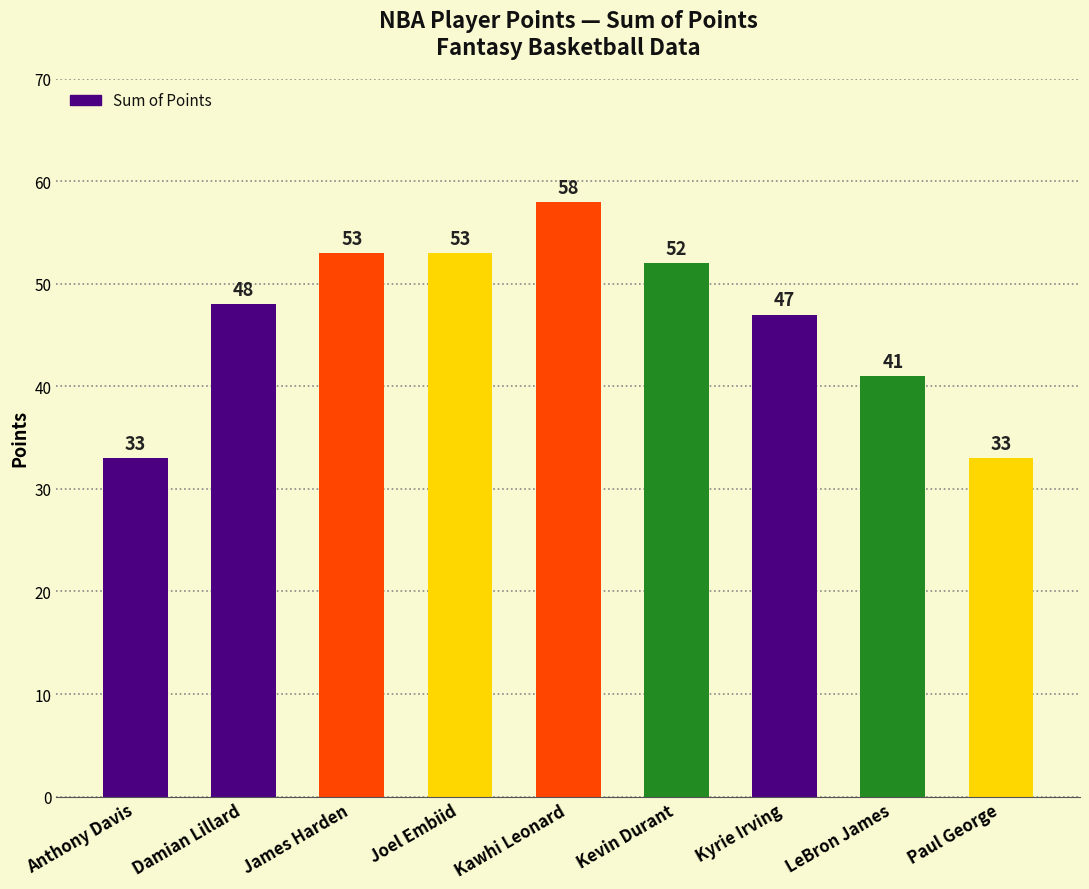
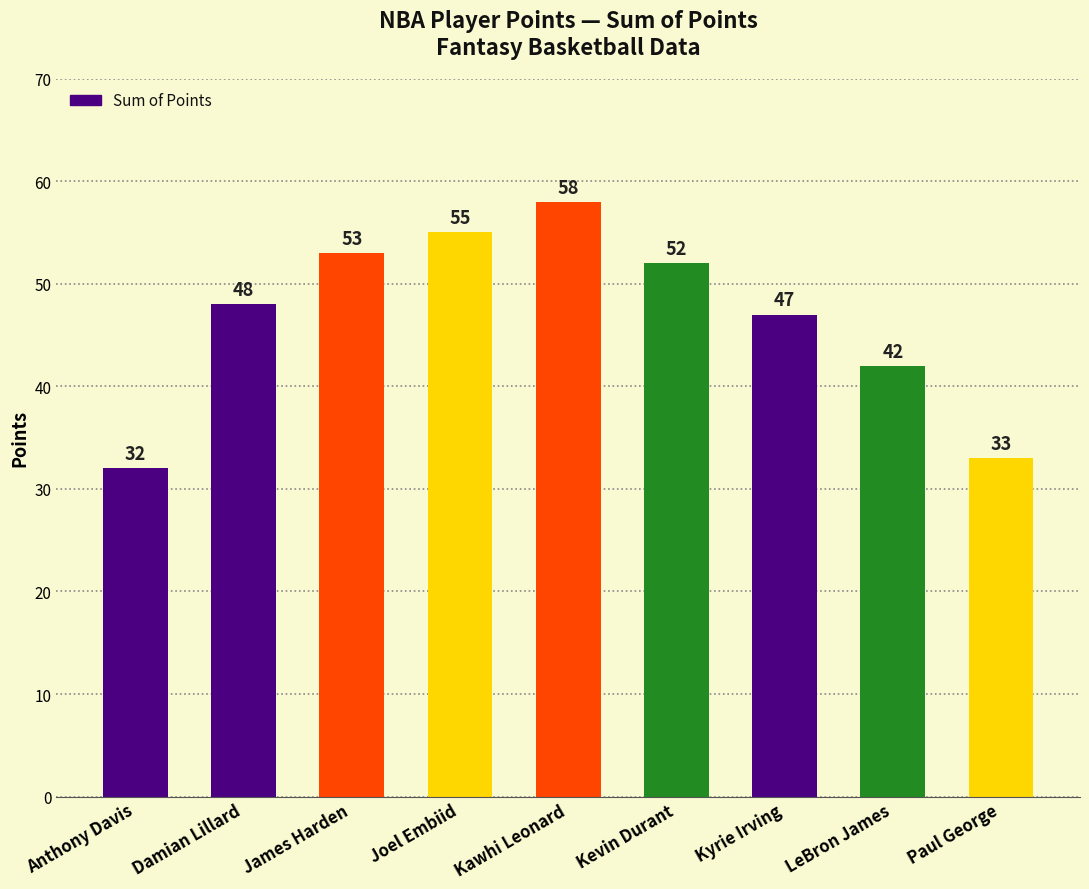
  {
-   "Anthony Davis": 33,
+   "Anthony Davis": 32,
    "Damian Lillard": 48,
    "James Harden": 53,
-   "Joel Embiid": 53,
+   "Joel Embiid": 55,
    "Kawhi Leonard": 58,
    "Kevin Durant": 52,
    "Kyrie Irving": 47,
-   "LeBron James": 41,
+   "LeBron James": 42,
    "Paul George": 33
  }
